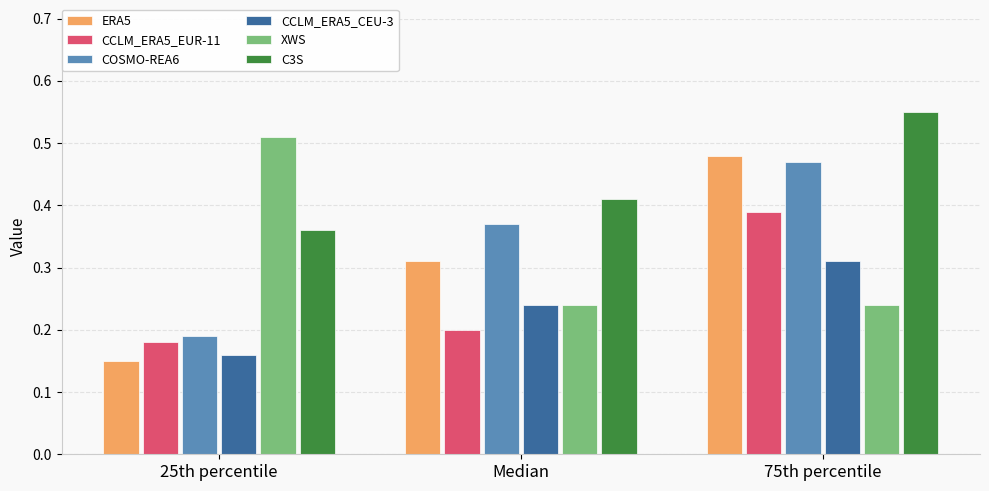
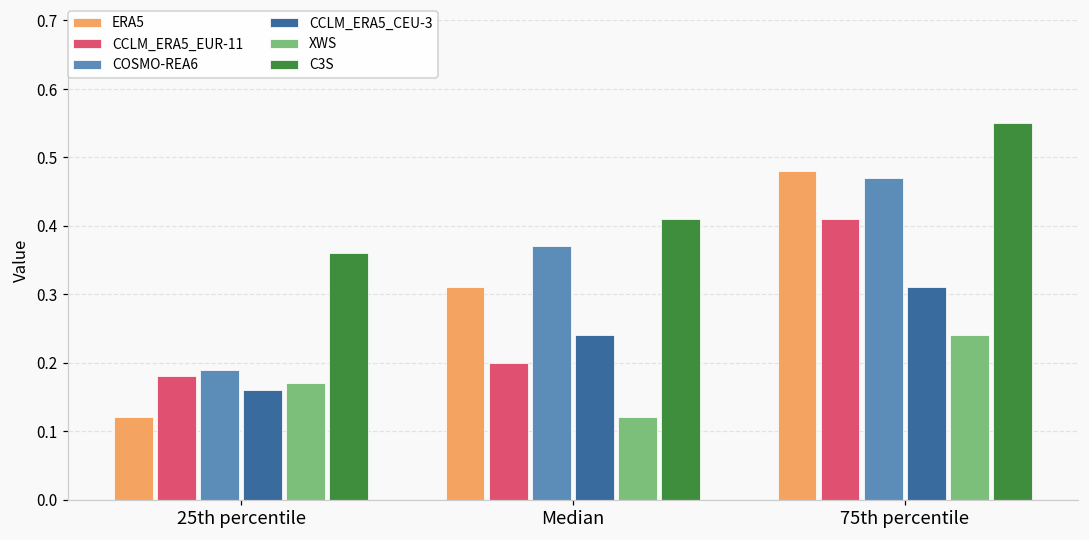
  {
    "ERA5": {
-     "25th percentile": 0.15,
+     "25th percentile": 0.12,
      "Median": 0.31,
      "75th percentile": 0.48
    },
    "CCLM_ERA5_EUR-11": {
      "25th percentile": 0.18,
      "Median": 0.20,
-     "75th percentile": 0.39
+     "75th percentile": 0.41
    },
    "XWS": {
-     "25th percentile": 0.51,
-     "Median": 0.24,
+     "25th percentile": 0.17,
+     "Median": 0.12,
      "75th percentile": 0.24
    },
    "C3S": {
      "25th percentile": 0.36,
      "Median": 0.41,
      "75th percentile": 0.55
    }
  }
